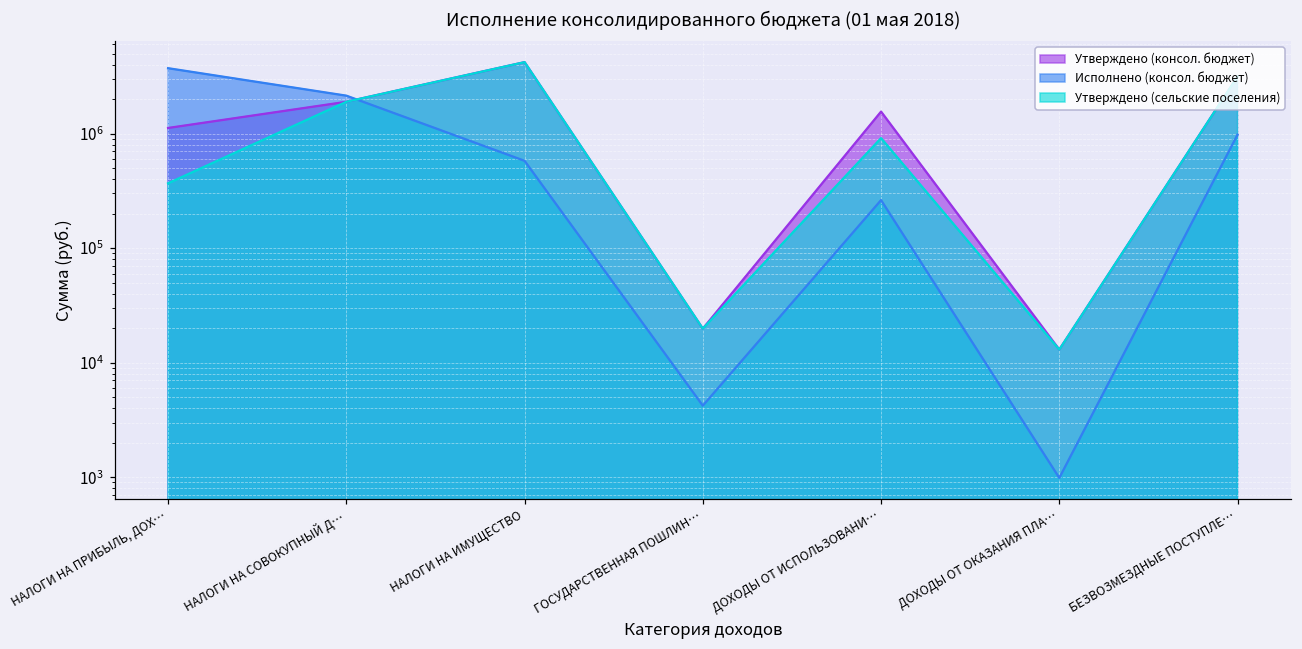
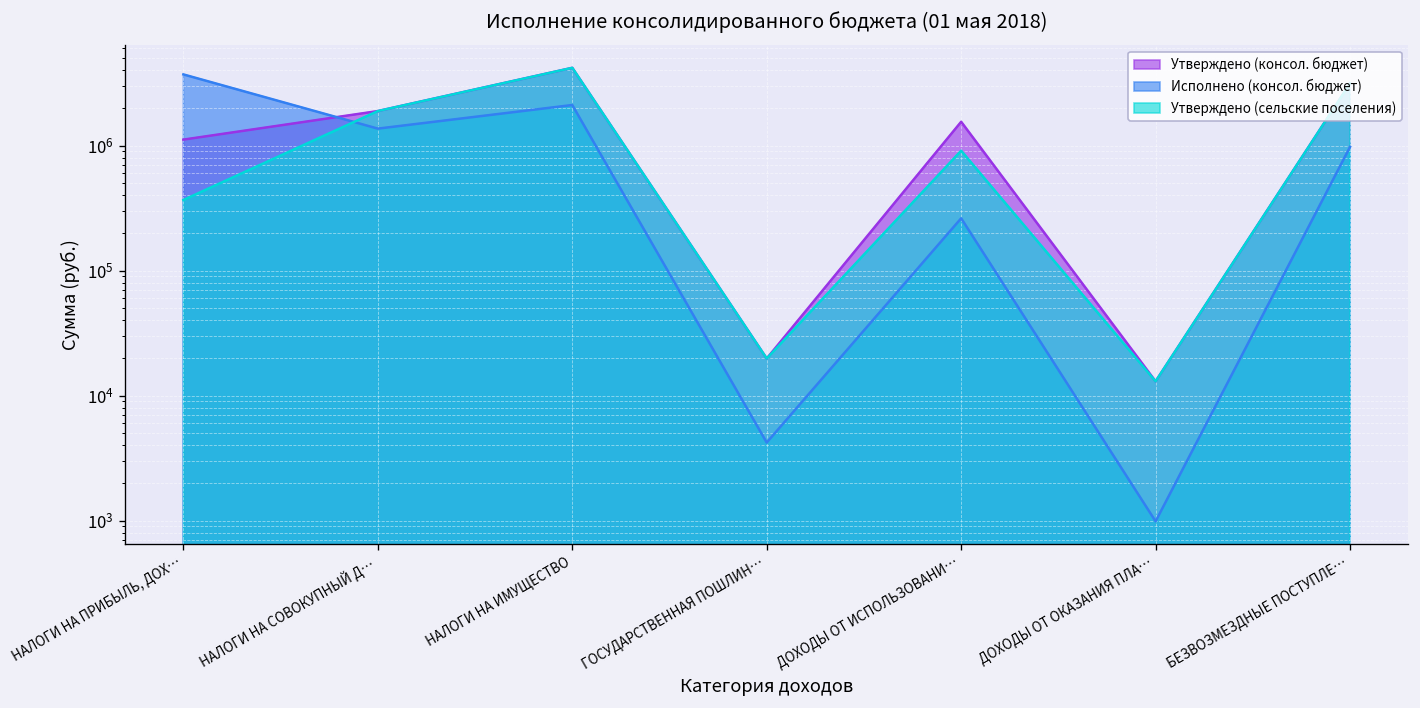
  {
    "Утверждено (консол. бюджет)": {
      "НАЛОГИ НА ПРИБЫЛЬ, ДОХ…": 1100000,
      "ДОХОДЫ ОТ ИСПОЛЬЗОВАНИ…": 1600000
    },
    "Исполнено (консол. бюджет)": {
      "НАЛОГИ НА ПРИБЫЛЬ, ДОХ…": 3700000,
-     "НАЛОГИ НА СОВОКУПНЫЙ Д…": 2100000,
-     "НАЛОГИ НА ИМУЩЕСТВО": 600000,
+     "НАЛОГИ НА СОВОКУПНЫЙ Д…": 1400000,
+     "НАЛОГИ НА ИМУЩЕСТВО": 2100000,
      "ГОСУДАРСТВЕННАЯ ПОШЛИН…": 4200,
      "ДОХОДЫ ОТ ИСПОЛЬЗОВАНИ…": 260000,
      "ДОХОДЫ ОТ ОКАЗАНИЯ ПЛА…": 1000,
      "БЕЗВОЗМЕЗДНЫЕ ПОСТУПЛЕ…": 1000000
    },
    "Утверждено (сельские поселения)": {
      "НАЛОГИ НА ПРИБЫЛЬ, ДОХ…": 370000,
      "ДОХОДЫ ОТ ИСПОЛЬЗОВАНИ…": 900000
    }
  }
